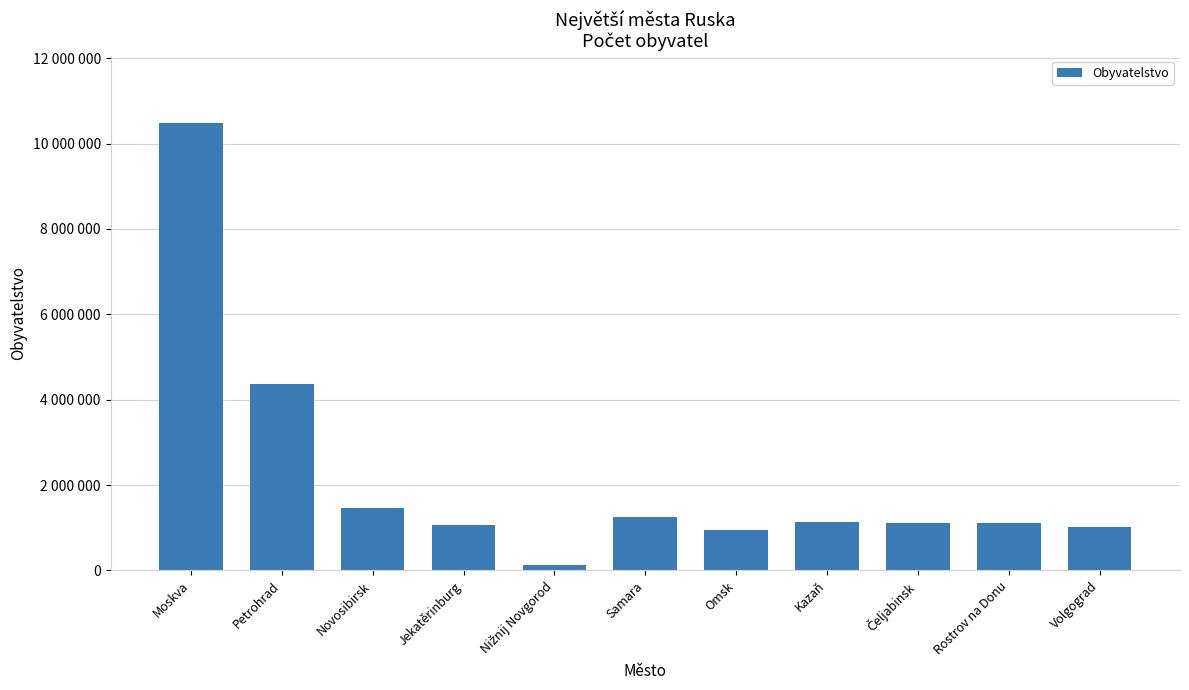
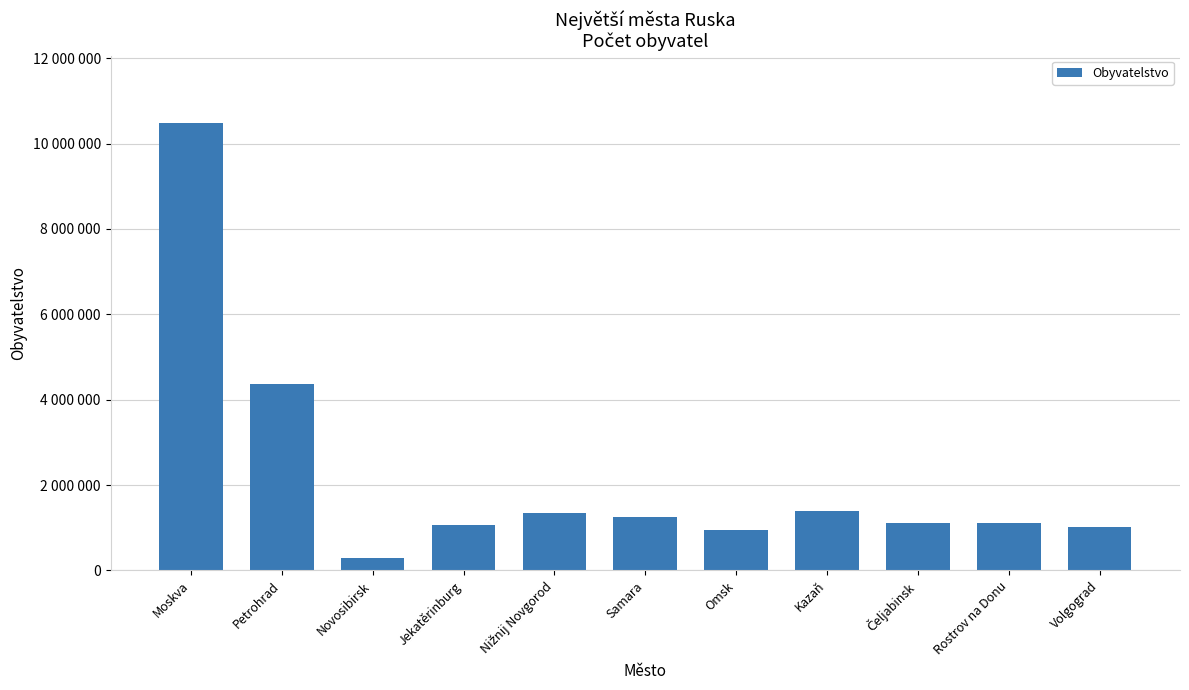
  {
    "Moskva": 10500000,
    "Petrohrad": 4400000,
-   "Novosibirsk": 1500000,
+   "Novosibirsk": 300000,
    "Jekatěrinburg": 1100000,
-   "Nižnij Novgorod": 100000,
+   "Nižnij Novgorod": 1300000,
    "Samara": 1200000,
    "Omsk": 900000,
-   "Kazaň": 1100000,
+   "Kazaň": 1400000,
    "Čeljabinsk": 1100000,
    "Rostrov na Donu": 1100000,
    "Volgograd": 1000000
  }
